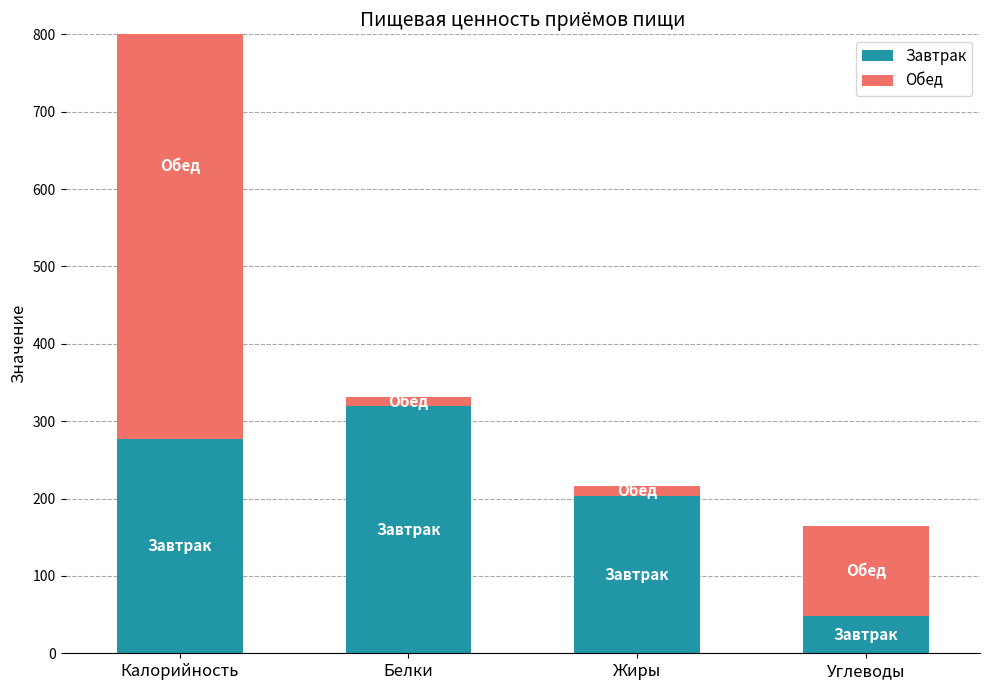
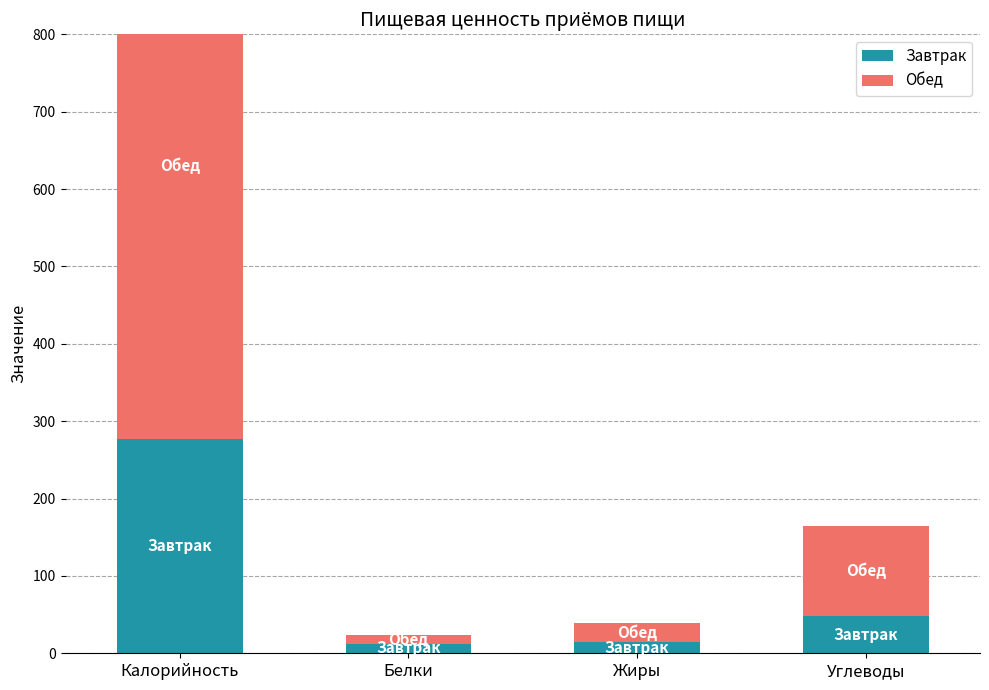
  {
    "Завтрак": {
      "Калорийность": 280,
-     "Белки": 320,
-     "Жиры": 200,
+     "Белки": 10,
+     "Жиры": 10,
      "Углеводы": 50
    },
    "Обед": {
      "Белки": 10,
-     "Жиры": 10,
+     "Жиры": 20,
      "Углеводы": 120
    }
  }
